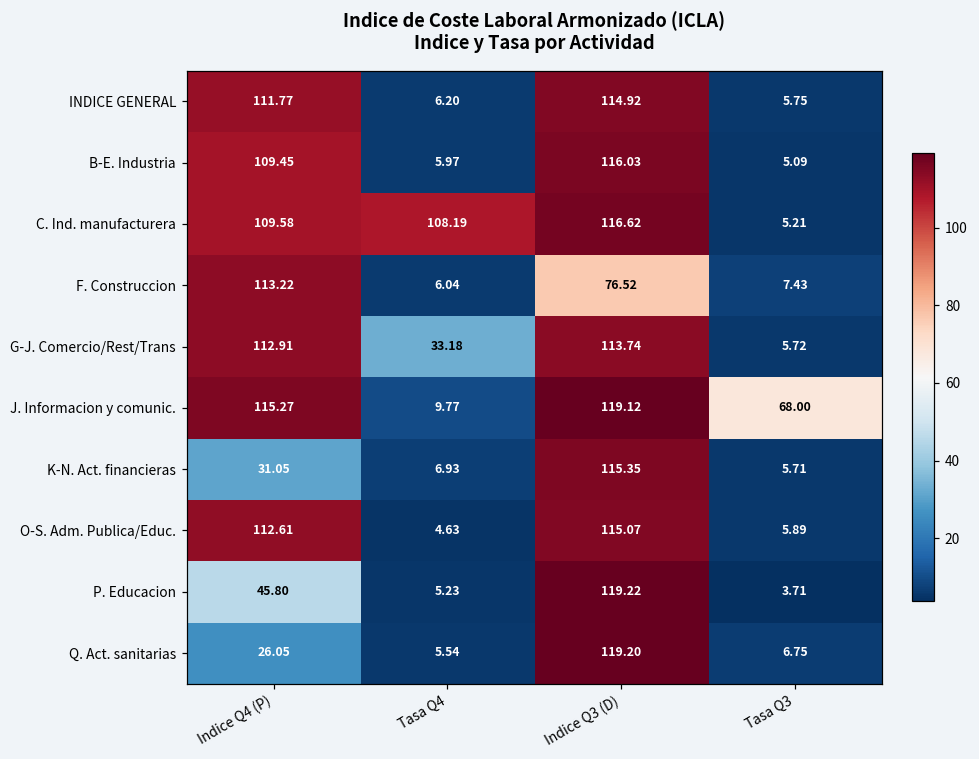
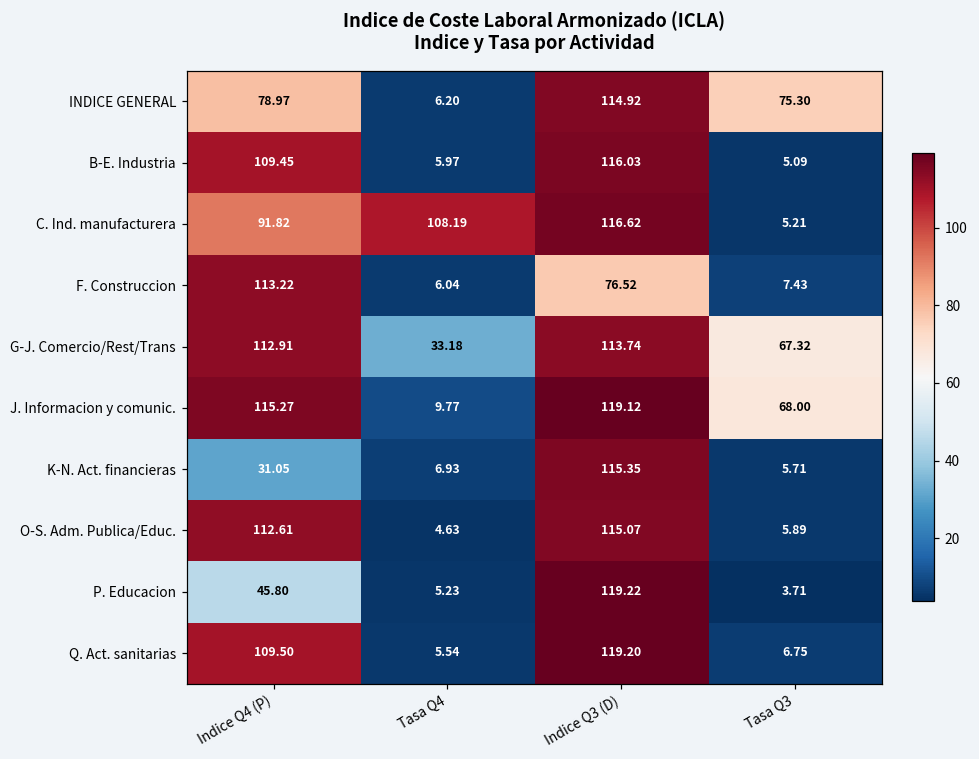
  {
    "INDICE GENERAL": {
-     "Indice Q4 (P)": 111.77,
+     "Indice Q4 (P)": 78.97,
      "Tasa Q4": 6.20,
      "Indice Q3 (D)": 114.92,
-     "Tasa Q3": 5.75
+     "Tasa Q3": 75.30
    },
    "B-E. Industria": {
      "Indice Q4 (P)": 109.45,
      "Tasa Q4": 5.97,
      "Indice Q3 (D)": 116.03,
      "Tasa Q3": 5.09
    },
    "C. Ind. manufacturera": {
-     "Indice Q4 (P)": 109.58,
+     "Indice Q4 (P)": 91.82,
      "Tasa Q4": 108.19,
      "Indice Q3 (D)": 116.62,
      "Tasa Q3": 5.21
    },
    "F. Construccion": {
      "Indice Q4 (P)": 113.22,
      "Tasa Q4": 6.04,
      "Indice Q3 (D)": 76.52,
      "Tasa Q3": 7.43
    },
    "G-J. Comercio/Rest/Trans": {
      "Indice Q4 (P)": 112.91,
      "Tasa Q4": 33.18,
      "Indice Q3 (D)": 113.74,
-     "Tasa Q3": 5.72
+     "Tasa Q3": 67.32
    },
    "J. Informacion y comunic.": {
      "Indice Q4 (P)": 115.27,
      "Tasa Q4": 9.77,
      "Indice Q3 (D)": 119.12,
      "Tasa Q3": 68.00
    },
    "K-N. Act. financieras": {
      "Indice Q4 (P)": 31.05,
      "Tasa Q4": 6.93,
      "Indice Q3 (D)": 115.35,
      "Tasa Q3": 5.71
    },
    "O-S. Adm. Publica/Educ.": {
      "Indice Q4 (P)": 112.61,
      "Tasa Q4": 4.63,
      "Indice Q3 (D)": 115.07,
      "Tasa Q3": 5.89
    },
    "P. Educacion": {
      "Indice Q4 (P)": 45.80,
      "Tasa Q4": 5.23,
      "Indice Q3 (D)": 119.22,
      "Tasa Q3": 3.71
    },
    "Q. Act. sanitarias": {
-     "Indice Q4 (P)": 26.05,
+     "Indice Q4 (P)": 109.50,
      "Tasa Q4": 5.54,
      "Indice Q3 (D)": 119.20,
      "Tasa Q3": 6.75
    }
  }
